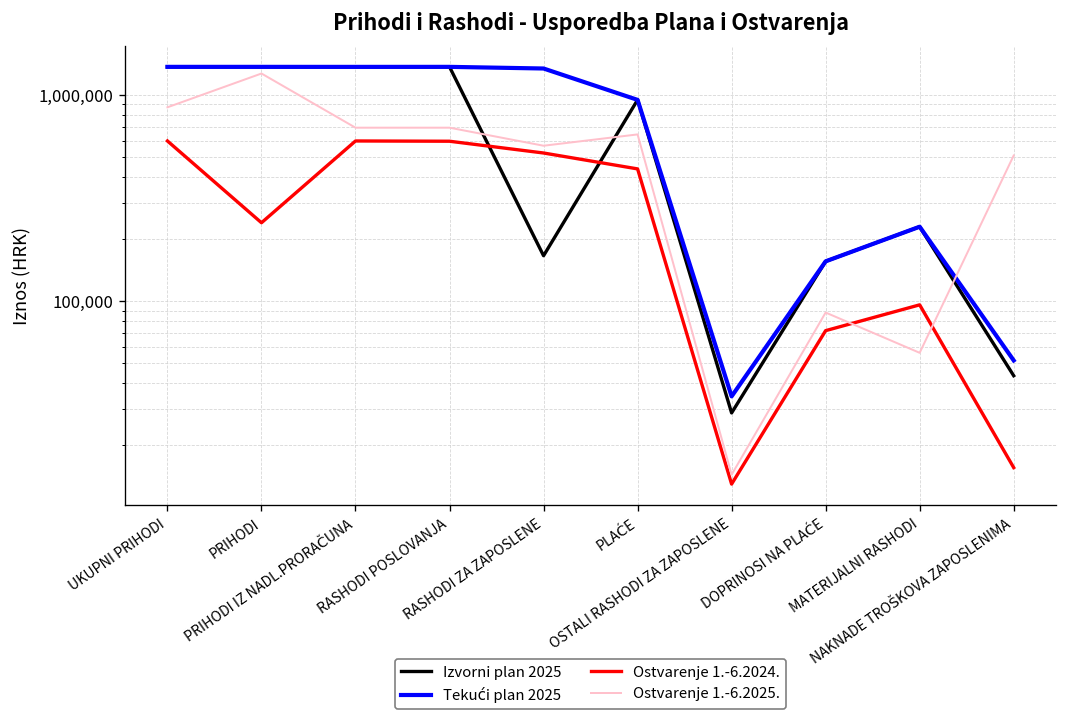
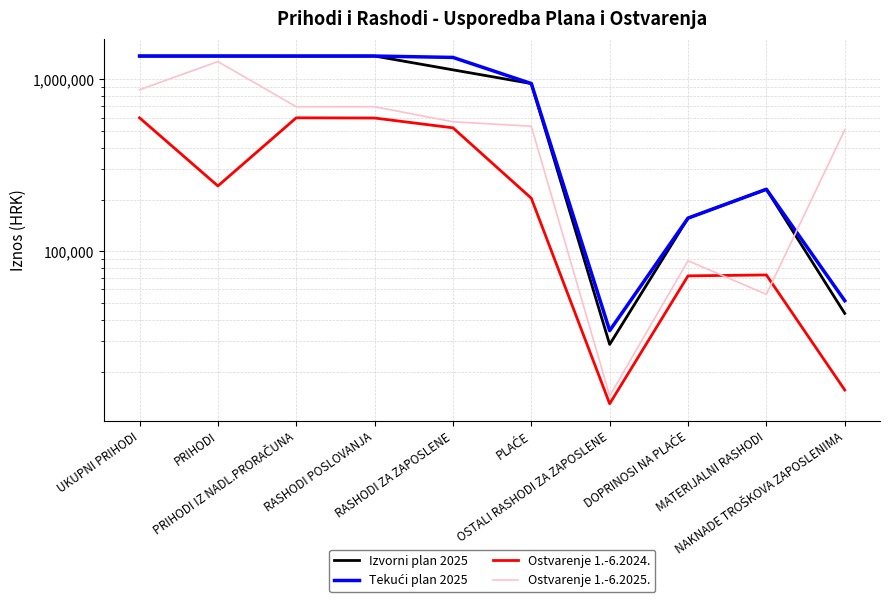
  {
    "Izvorni plan 2025": {
-     "RASHODI ZA ZAPOSLENE": "170,000",
+     "RASHODI ZA ZAPOSLENE": "1,100,000",
      "OSTALI RASHODI ZA ZAPOSLENE": "29,000",
      "NAKNADE TROŠKOVA ZAPOSLENIMA": "44,000"
    },
    "Tekući plan 2025": {
      "RASHODI ZA ZAPOSLENE": "1,300,000",
      "OSTALI RASHODI ZA ZAPOSLENE": "35,000",
      "NAKNADE TROŠKOVA ZAPOSLENIMA": "52,000"
    },
    "Ostvarenje 1.-6.2024.": {
      "UKUPNI PRIHODI": "600,000",
      "PRIHODI": "240,000",
      "PRIHODI IZ NADL.PRORAČUNA": "600,000",
      "RASHODI POSLOVANJA": "600,000",
      "RASHODI ZA ZAPOSLENE": "520,000",
-     "PLAĆE": "440,000",
+     "PLAĆE": "200,000",
      "OSTALI RASHODI ZA ZAPOSLENE": "13,000",
      "DOPRINOSI NA PLAĆE": "72,000",
-     "MATERIJALNI RASHODI": "100,000",
+     "MATERIJALNI RASHODI": "73,000",
      "NAKNADE TROŠKOVA ZAPOSLENIMA": "16,000"
    },
    "Ostvarenje 1.-6.2025.": {
      "UKUPNI PRIHODI": "900,000",
      "PRIHODI": "1,300,000",
      "PRIHODI IZ NADL.PRORAČUNA": "690,000",
      "RASHODI POSLOVANJA": "690,000",
      "RASHODI ZA ZAPOSLENE": "570,000",
-     "PLAĆE": "640,000",
+     "PLAĆE": "530,000",
      "OSTALI RASHODI ZA ZAPOSLENE": "14,000",
      "DOPRINOSI NA PLAĆE": "90,000",
      "MATERIJALNI RASHODI": "56,000",
      "NAKNADE TROŠKOVA ZAPOSLENIMA": "510,000"
    }
  }
